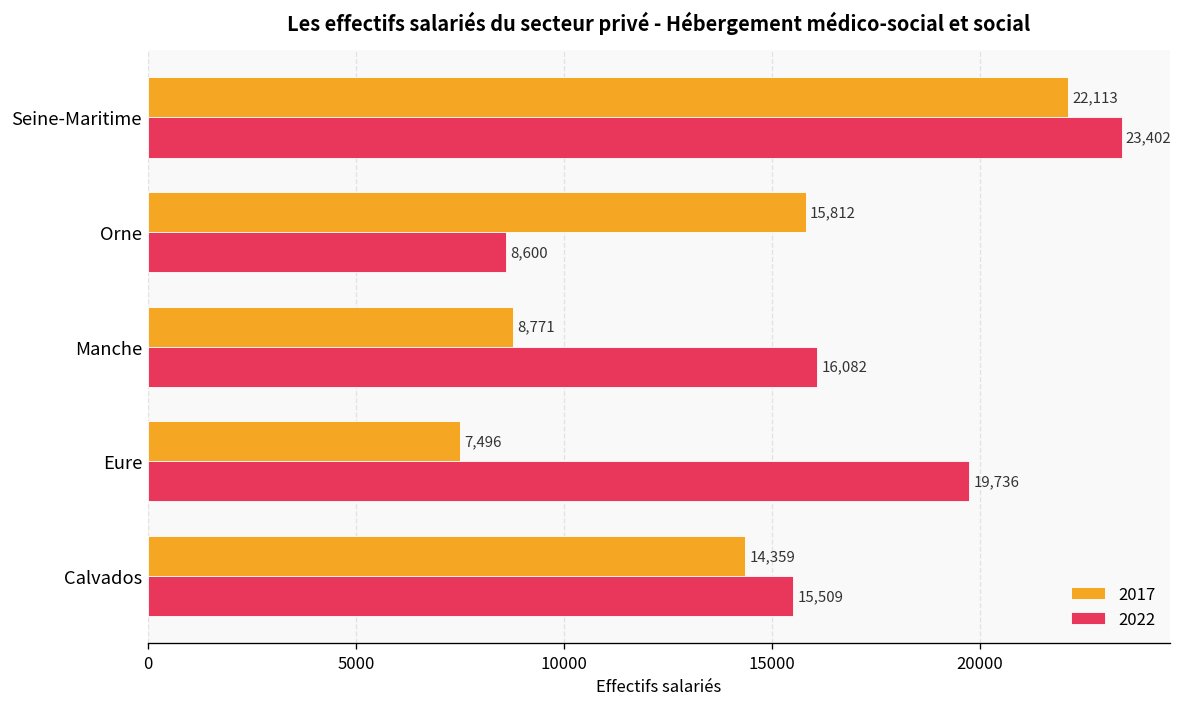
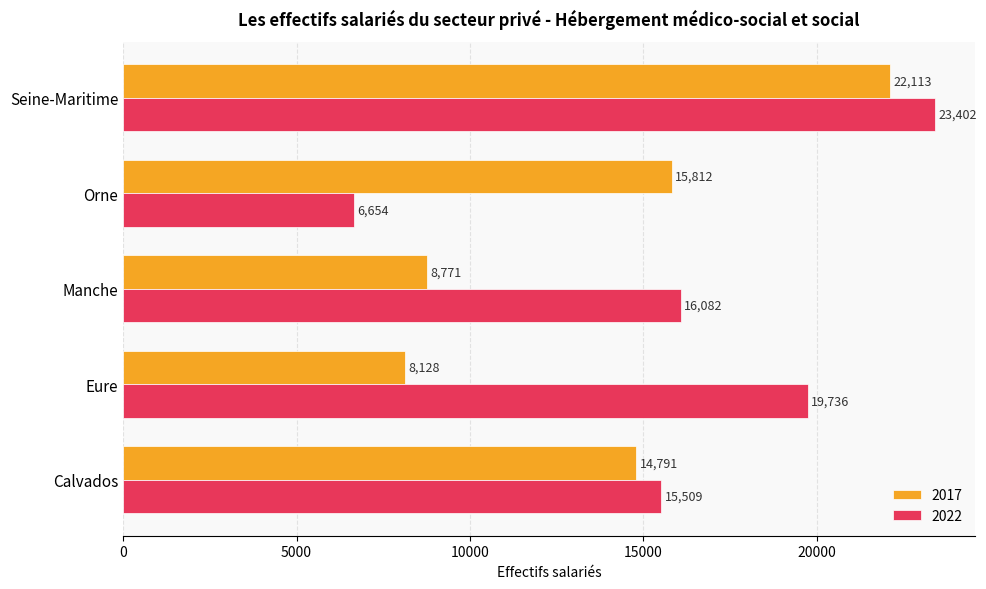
  {
    "2017": {
      "Seine-Maritime": "22,113",
      "Orne": "15,812",
      "Manche": "8,771",
-     "Eure": "7,496",
-     "Calvados": "14,359"
+     "Eure": "8,128",
+     "Calvados": "14,791"
    },
    "2022": {
      "Seine-Maritime": "23,402",
-     "Orne": "8,600",
+     "Orne": "6,654",
      "Manche": "16,082",
      "Eure": "19,736",
      "Calvados": "15,509"
    }
  }
